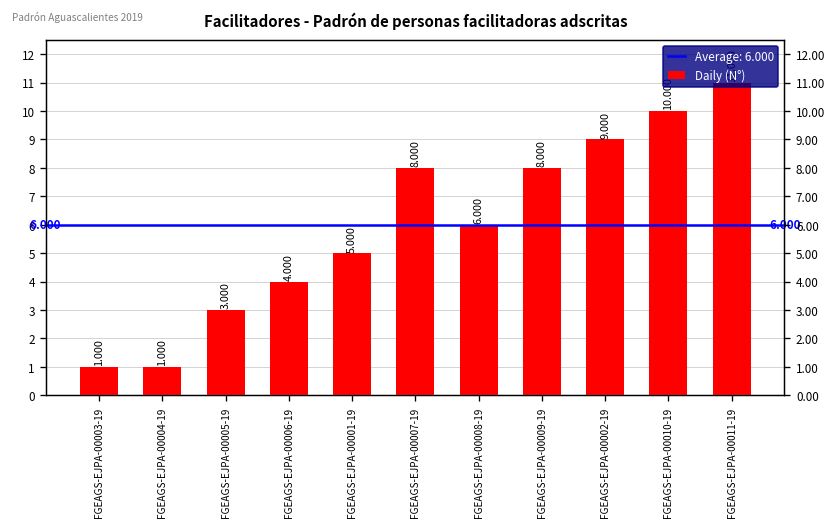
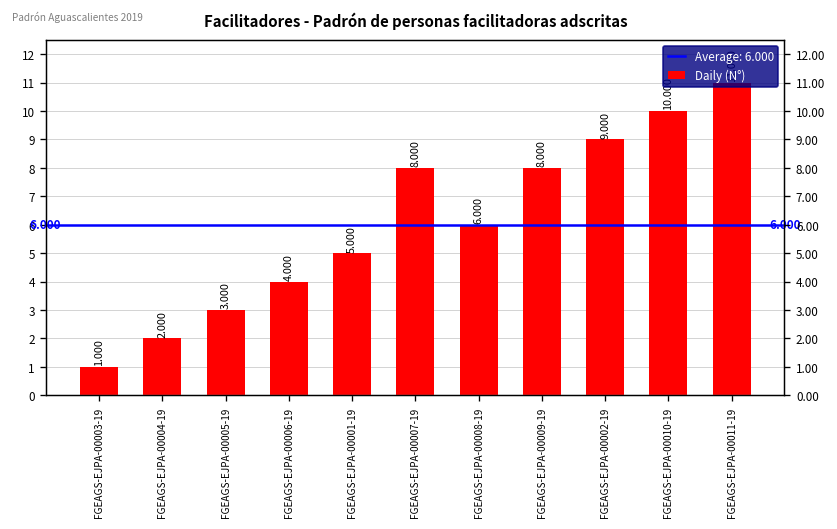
  {
    "FGEAGS-EJPA-00003-19": 1.000,
-   "FGEAGS-EJPA-00004-19": 1.000,
+   "FGEAGS-EJPA-00004-19": 2.000,
    "FGEAGS-EJPA-00005-19": 3.000,
    "FGEAGS-EJPA-00006-19": 4.000,
    "FGEAGS-EJPA-00001-19": 5.000,
    "FGEAGS-EJPA-00007-19": 8.000,
    "FGEAGS-EJPA-00008-19": 6.000,
    "FGEAGS-EJPA-00009-19": 8.000,
    "FGEAGS-EJPA-00002-19": 9.000
  }
